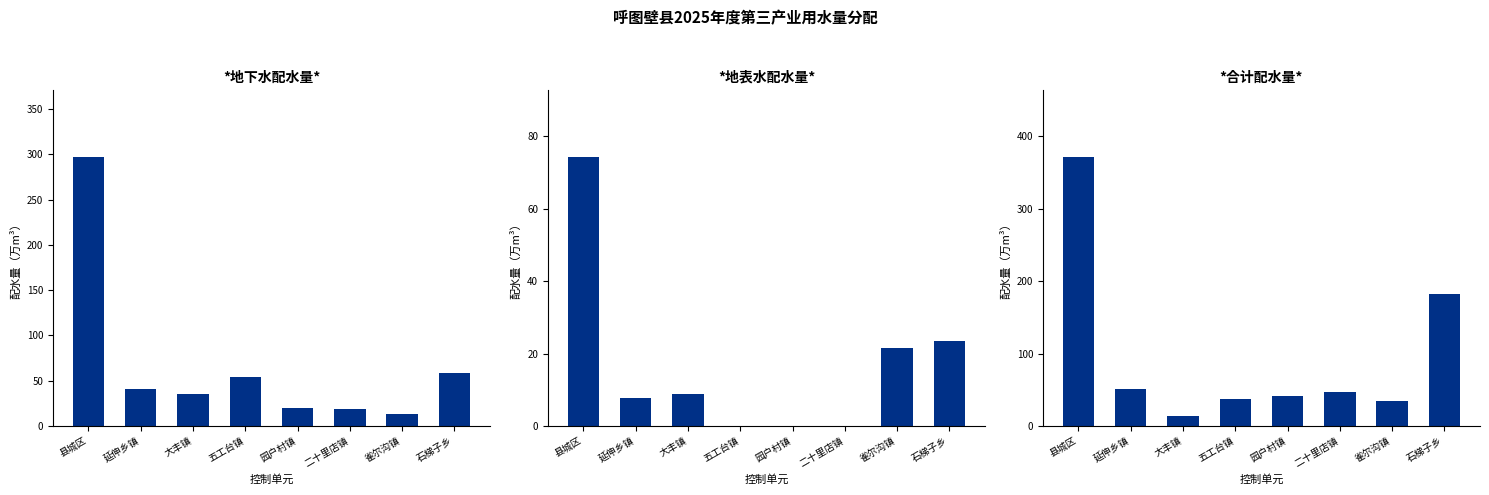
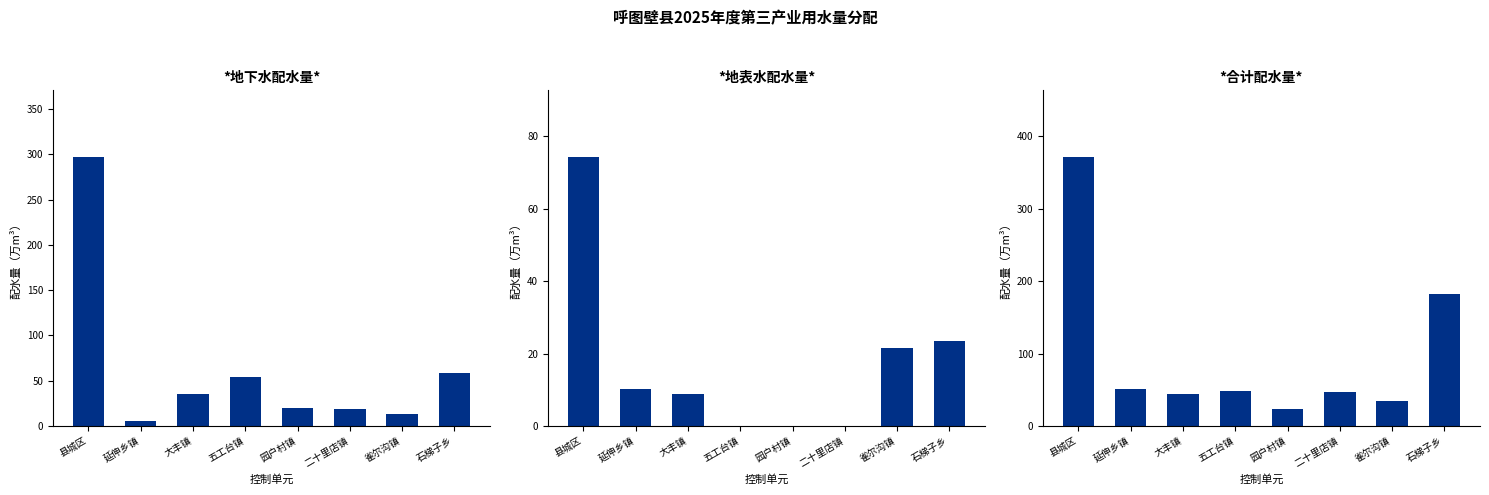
  {
    "*地下水配水量*": {
      "县城区": 300,
-     "延伸乡镇": 40,
+     "延伸乡镇": 10,
      "大丰镇": 40,
      "五工台镇": 50,
      "园户村镇": 20,
      "二十里店镇": 20,
      "雀尔沟镇": 10,
      "石梯子乡": 60
    },
    "*地表水配水量*": {
      "县城区": 74,
-     "延伸乡镇": 8,
+     "延伸乡镇": 10,
      "大丰镇": 9,
      "五工台镇": 0,
      "园户村镇": 0,
      "二十里店镇": 0,
      "雀尔沟镇": 21,
      "石梯子乡": 24
    },
    "*合计配水量*": {
      "县城区": 370,
      "延伸乡镇": 50,
-     "大丰镇": 10,
-     "五工台镇": 40,
-     "园户村镇": 40,
+     "大丰镇": 40,
+     "五工台镇": 50,
+     "园户村镇": 20,
      "二十里店镇": 50,
      "雀尔沟镇": 30,
      "石梯子乡": 180
    }
  }
